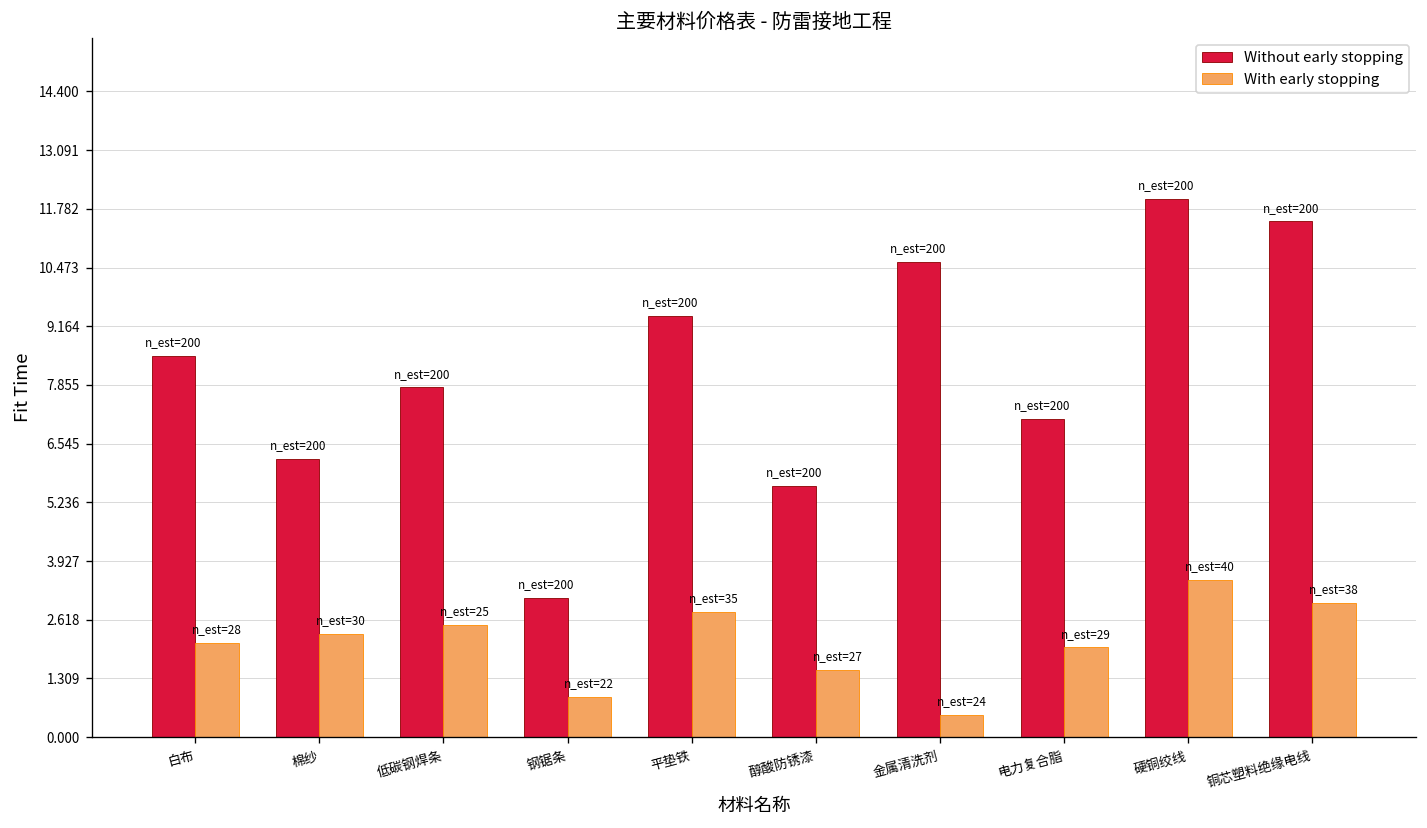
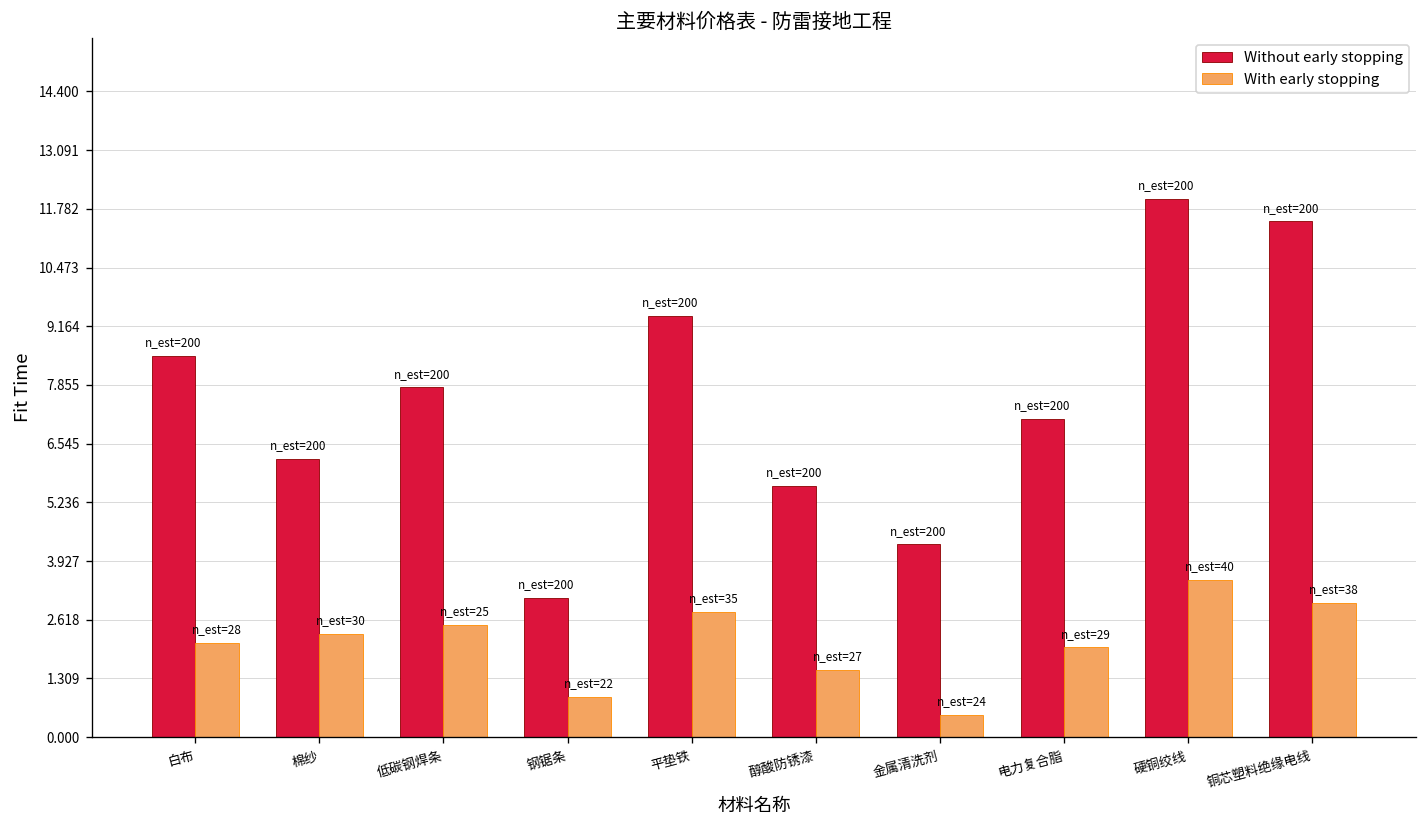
  {
    "Without early stopping": {
-     "金属清洗剂": 10.6
+     "金属清洗剂": 4.3
    }
  }
